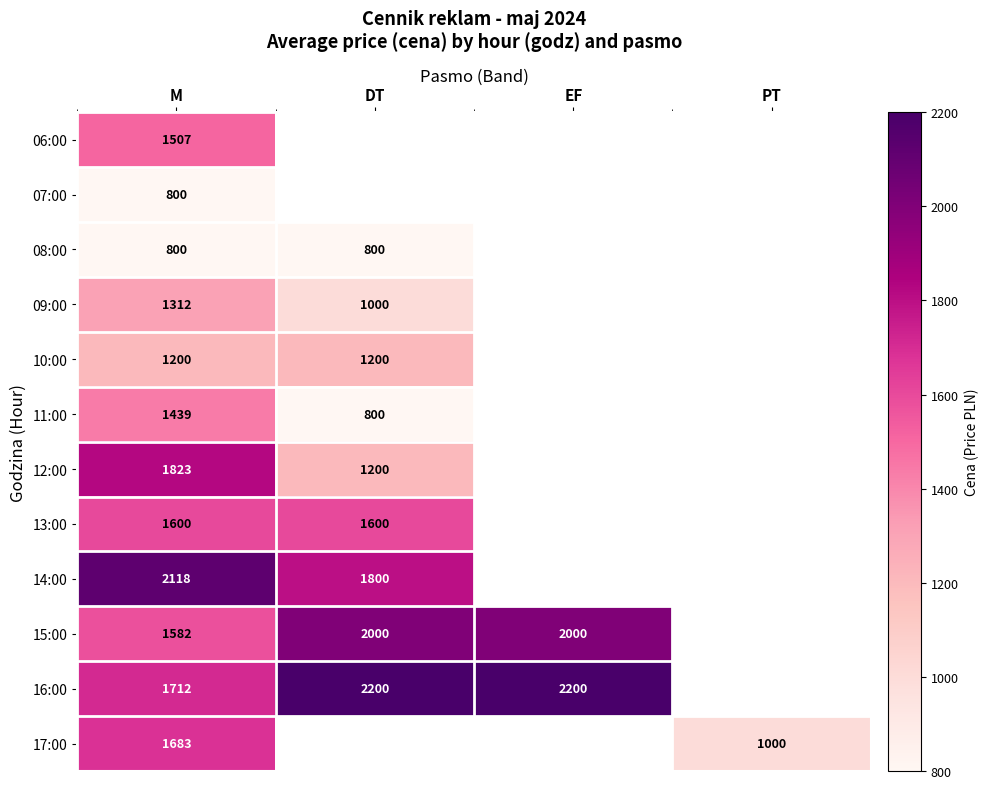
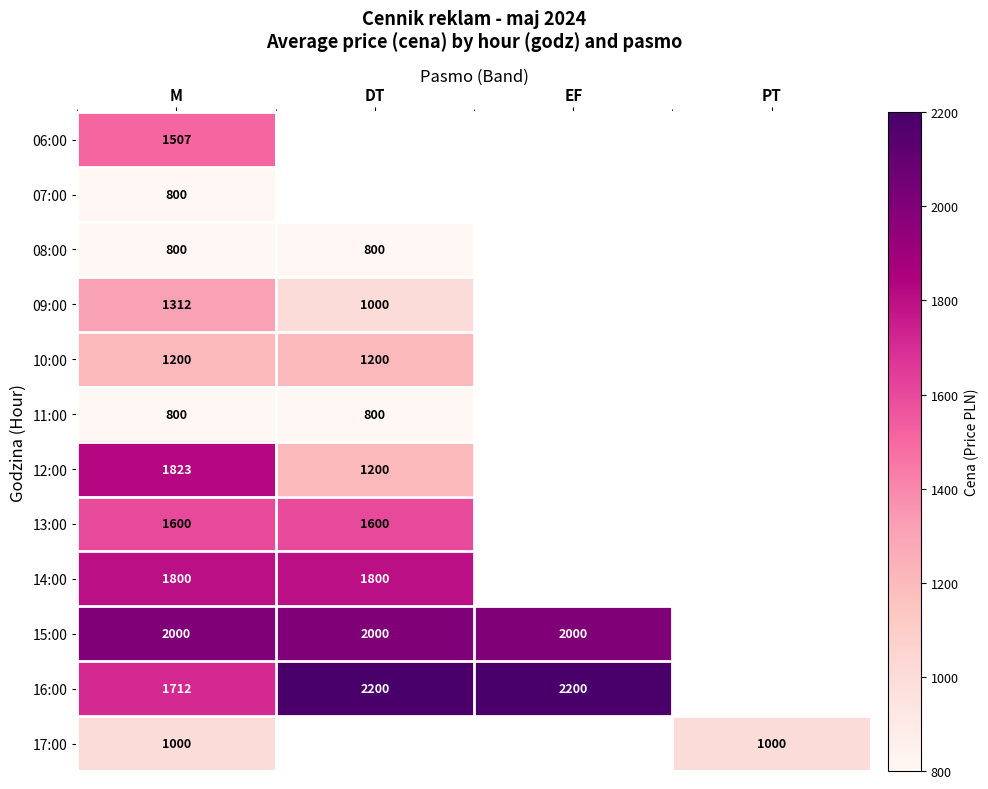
  {
    "06:00": {
      "M": 1507
    },
    "07:00": {
      "M": 800
    },
    "08:00": {
      "M": 800,
      "DT": 800
    },
    "09:00": {
      "M": 1312,
      "DT": 1000
    },
    "10:00": {
      "M": 1200,
      "DT": 1200
    },
    "11:00": {
-     "M": 1439,
+     "M": 800,
      "DT": 800
    },
    "12:00": {
      "M": 1823,
      "DT": 1200
    },
    "13:00": {
      "M": 1600,
      "DT": 1600
    },
    "14:00": {
-     "M": 2118,
+     "M": 1800,
      "DT": 1800
    },
    "15:00": {
-     "M": 1582,
+     "M": 2000,
      "DT": 2000,
      "EF": 2000
    },
    "16:00": {
      "M": 1712,
      "DT": 2200,
      "EF": 2200
    },
    "17:00": {
-     "M": 1683,
+     "M": 1000,
      "PT": 1000
    }
  }
